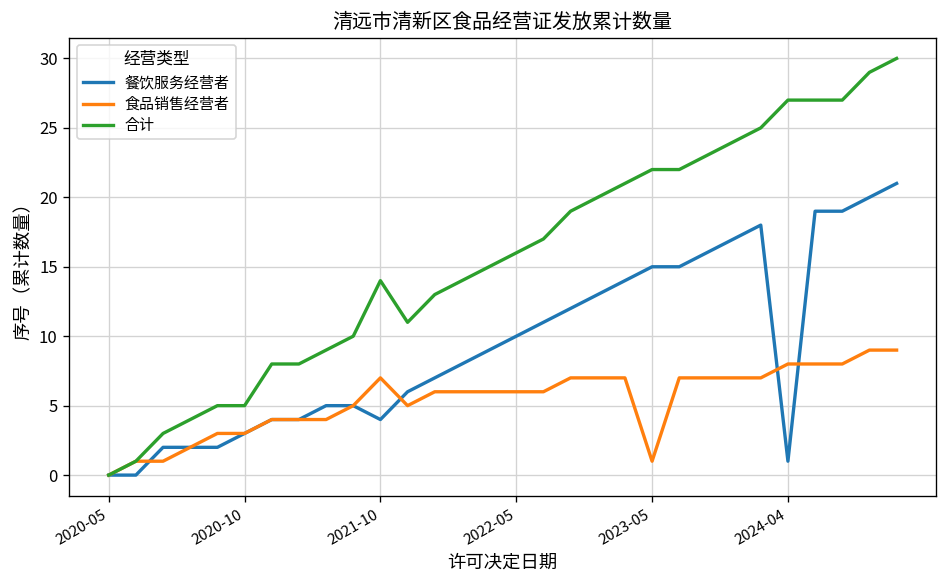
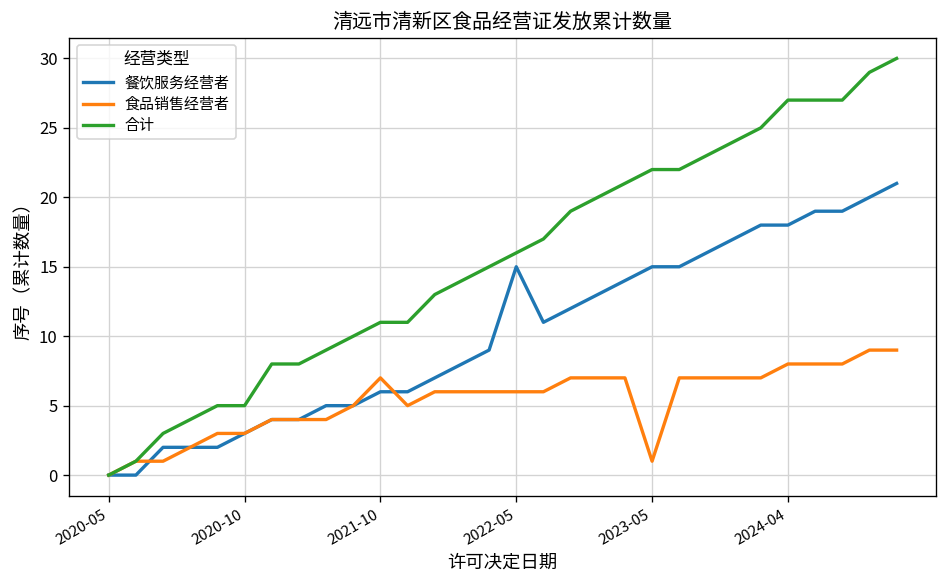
  {
    "餐饮服务经营者": {
-     "2021-10": 4,
-     "2022-05": 10,
+     "2021-10": 6,
+     "2022-05": 15,
      "2023-05": 15,
-     "2024-04": 1
+     "2024-04": 18
    },
    "食品销售经营者": {
      "2021-10": 7,
      "2022-05": 6,
      "2023-05": 1,
      "2024-04": 8
    },
    "合计": {
      "2020-10": 5,
-     "2021-10": 14,
+     "2021-10": 11,
      "2022-05": 16,
      "2023-05": 22,
      "2024-04": 27
    }
  }
